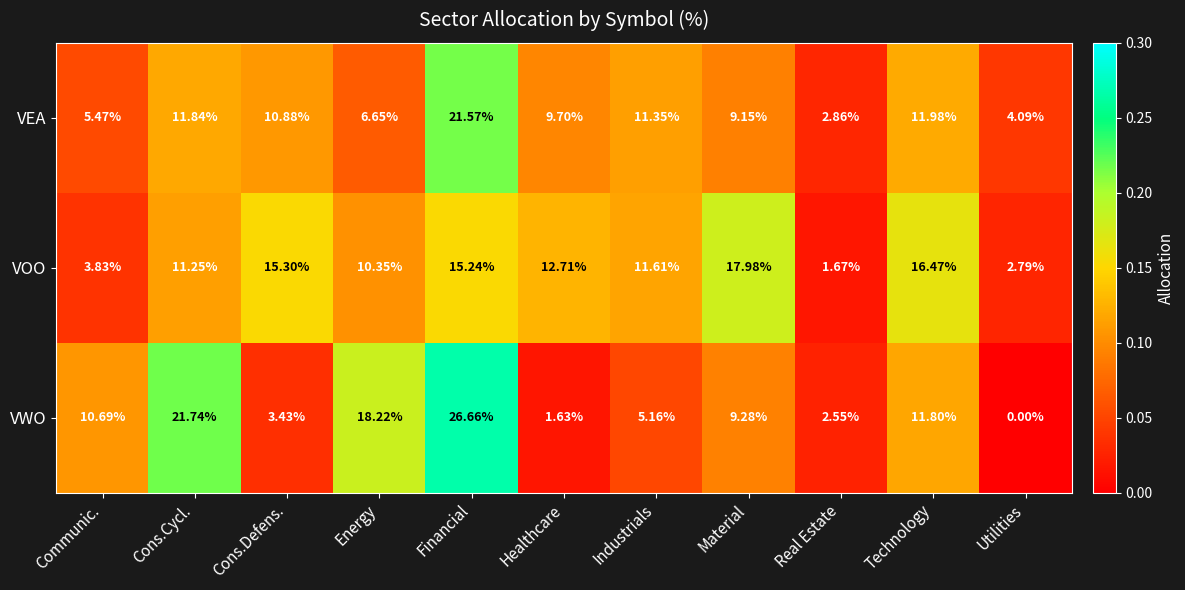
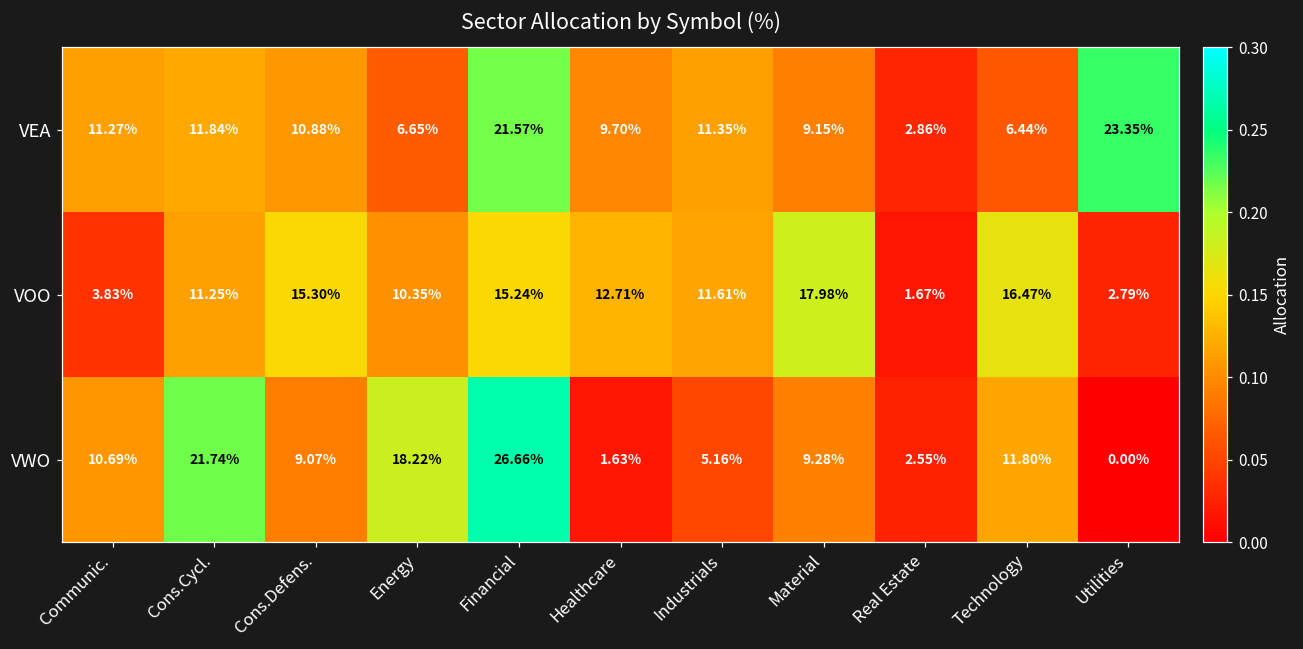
  {
    "VEA": {
-     "Communic.": "5.47%",
+     "Communic.": "11.27%",
      "Cons.Cycl.": "11.84%",
      "Cons.Defens.": "10.88%",
      "Energy": "6.65%",
      "Financial": "21.57%",
      "Healthcare": "9.70%",
      "Industrials": "11.35%",
      "Material": "9.15%",
      "Real Estate": "2.86%",
-     "Technology": "11.98%",
-     "Utilities": "4.09%"
+     "Technology": "6.44%",
+     "Utilities": "23.35%"
    },
    "VOO": {
      "Communic.": "3.83%",
      "Cons.Cycl.": "11.25%",
      "Cons.Defens.": "15.30%",
      "Energy": "10.35%",
      "Financial": "15.24%",
      "Healthcare": "12.71%",
      "Industrials": "11.61%",
      "Material": "17.98%",
      "Real Estate": "1.67%",
      "Technology": "16.47%",
      "Utilities": "2.79%"
    },
    "VWO": {
      "Communic.": "10.69%",
      "Cons.Cycl.": "21.74%",
-     "Cons.Defens.": "3.43%",
+     "Cons.Defens.": "9.07%",
      "Energy": "18.22%",
      "Financial": "26.66%",
      "Healthcare": "1.63%",
      "Industrials": "5.16%",
      "Material": "9.28%",
      "Real Estate": "2.55%",
      "Technology": "11.80%",
      "Utilities": "0.00%"
    }
  }
